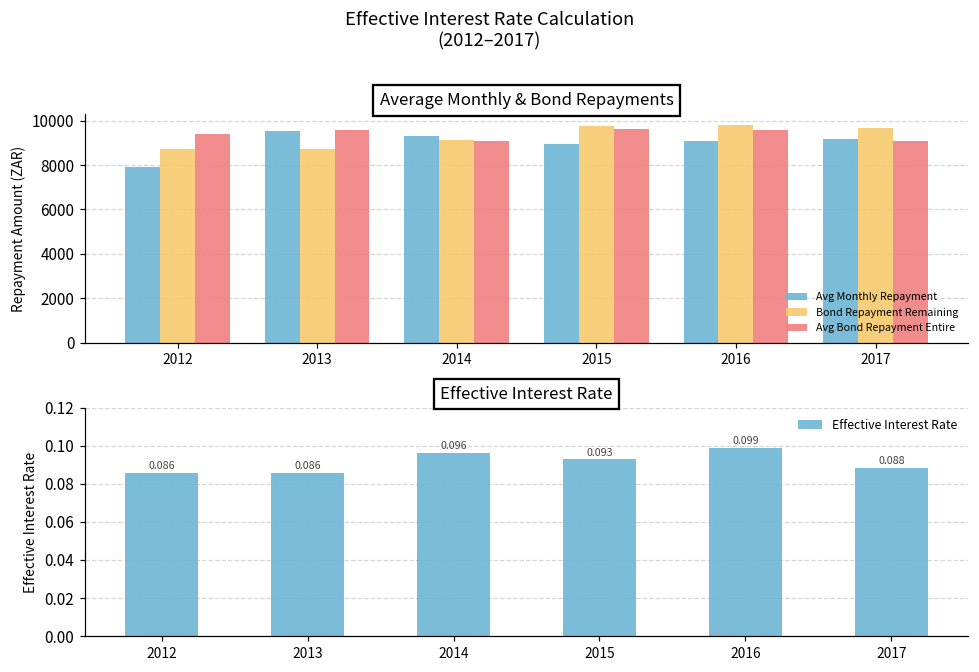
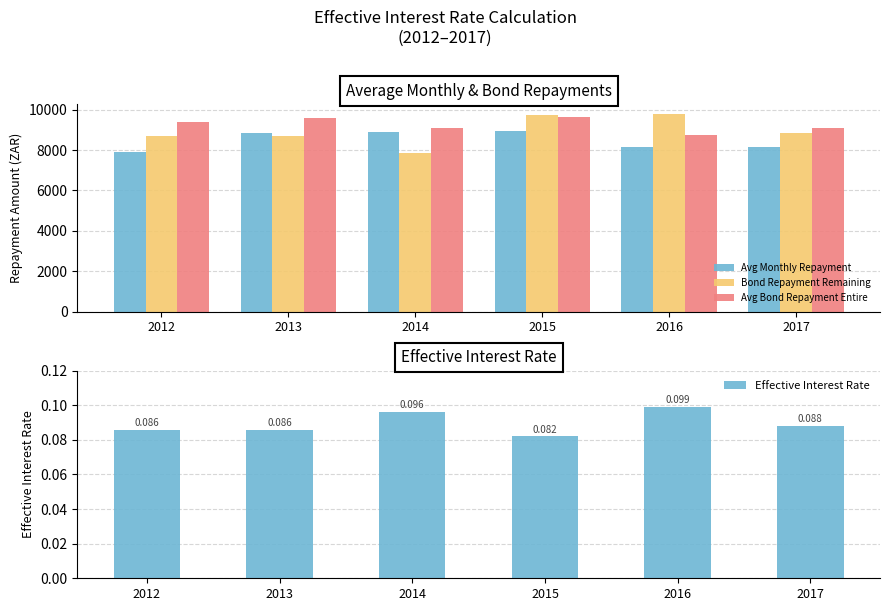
  {
    "Average Monthly & Bond Repayments": {
      "Avg Monthly Repayment": {
        "2012": 7900,
-       "2013": 9500,
-       "2014": 9300,
+       "2013": 8900,
+       "2014": 8900,
        "2015": 8900,
-       "2016": 9100,
-       "2017": 9200
+       "2016": 8100,
+       "2017": 8100
      },
      "Bond Repayment Remaining": {
        "2012": 8700,
        "2013": 8700,
-       "2014": 9100,
+       "2014": 7800,
        "2015": 9700,
        "2016": 9800,
-       "2017": 9700
+       "2017": 8800
      },
      "Avg Bond Repayment Entire": {
        "2012": 9400,
        "2013": 9600,
        "2014": 9100,
        "2015": 9600,
-       "2016": 9600,
+       "2016": 8800,
        "2017": 9100
      }
    },
    "Effective Interest Rate": {
      "2012": 0.086,
      "2013": 0.086,
      "2014": 0.096,
-     "2015": 0.093,
+     "2015": 0.082,
      "2016": 0.099,
      "2017": 0.088
    }
  }
